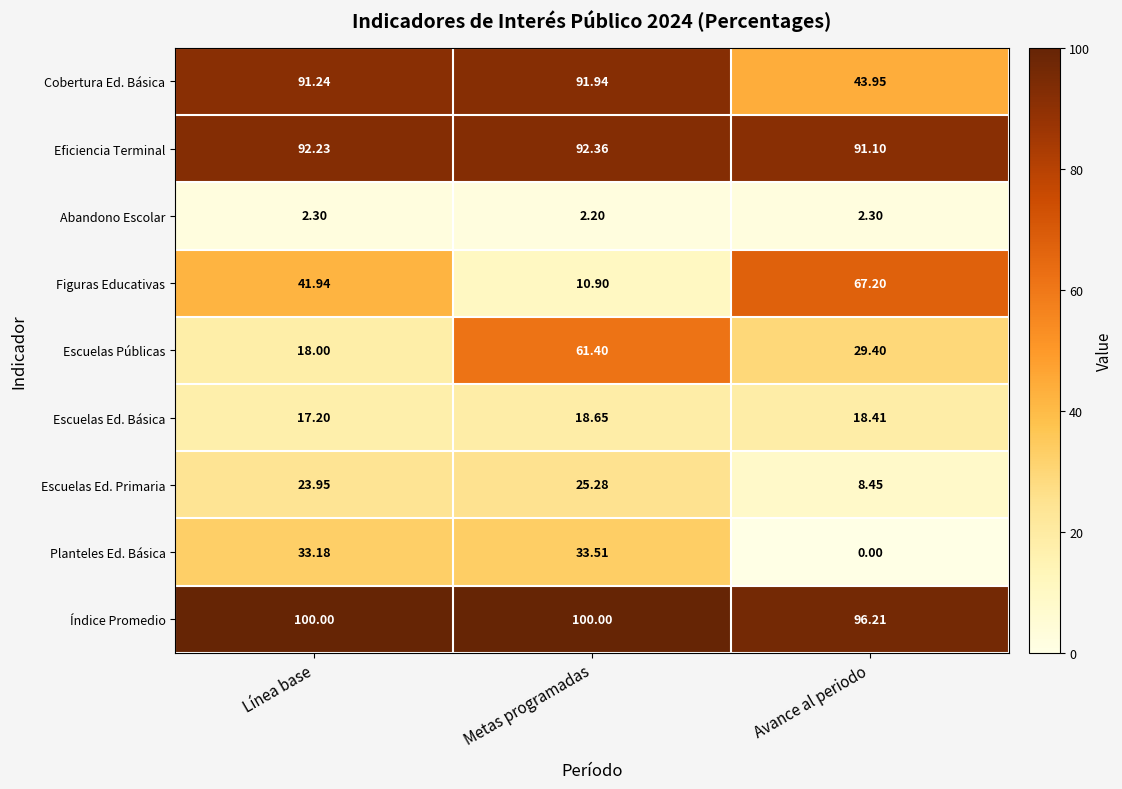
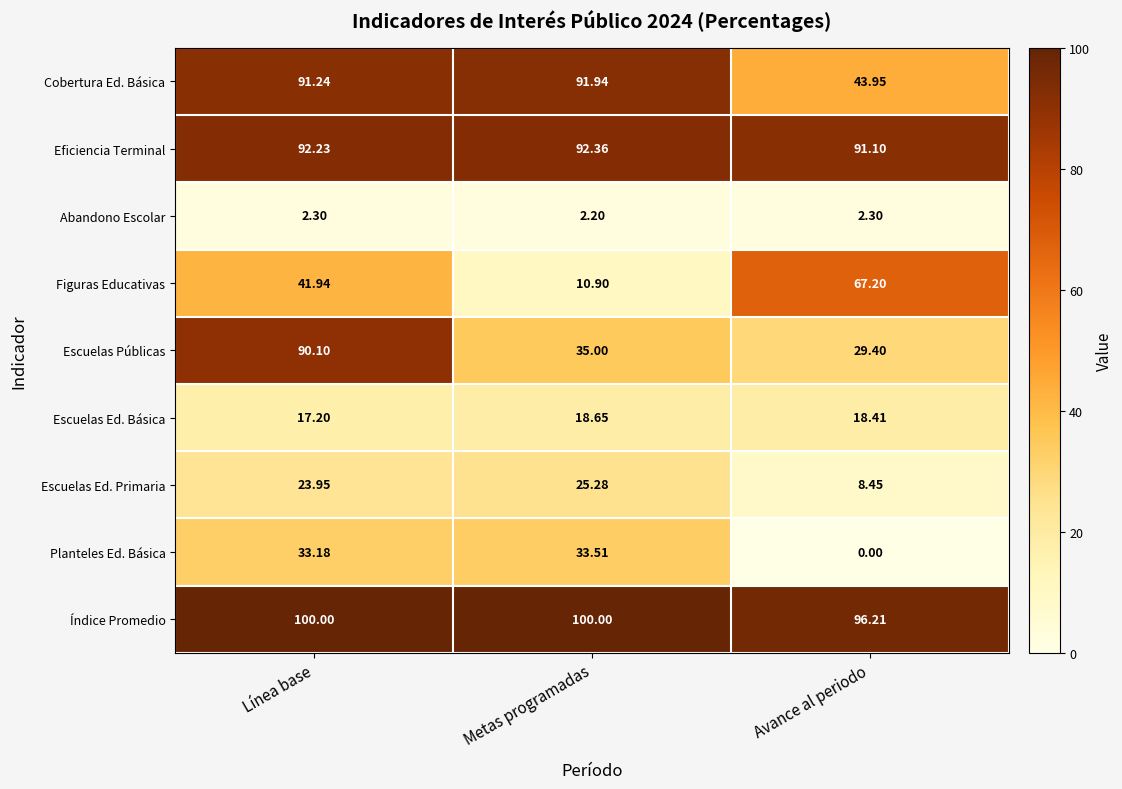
  {
    "Cobertura Ed. Básica": {
      "Línea base": 91.24,
      "Metas programadas": 91.94,
      "Avance al periodo": 43.95
    },
    "Eficiencia Terminal": {
      "Línea base": 92.23,
      "Metas programadas": 92.36,
      "Avance al periodo": 91.10
    },
    "Abandono Escolar": {
      "Línea base": 2.30,
      "Metas programadas": 2.20,
      "Avance al periodo": 2.30
    },
    "Figuras Educativas": {
      "Línea base": 41.94,
      "Metas programadas": 10.90,
      "Avance al periodo": 67.20
    },
    "Escuelas Públicas": {
-     "Línea base": 18.00,
-     "Metas programadas": 61.40,
+     "Línea base": 90.10,
+     "Metas programadas": 35.00,
      "Avance al periodo": 29.40
    },
    "Escuelas Ed. Básica": {
      "Línea base": 17.20,
      "Metas programadas": 18.65,
      "Avance al periodo": 18.41
    },
    "Escuelas Ed. Primaria": {
      "Línea base": 23.95,
      "Metas programadas": 25.28,
      "Avance al periodo": 8.45
    },
    "Planteles Ed. Básica": {
      "Línea base": 33.18,
      "Metas programadas": 33.51,
      "Avance al periodo": 0.00
    },
    "Índice Promedio": {
      "Línea base": 100.00,
      "Metas programadas": 100.00,
      "Avance al periodo": 96.21
    }
  }
